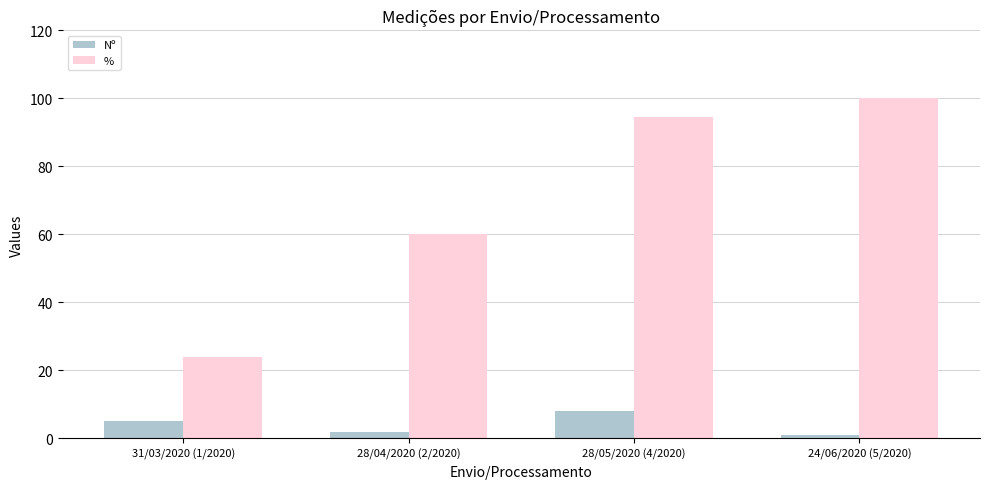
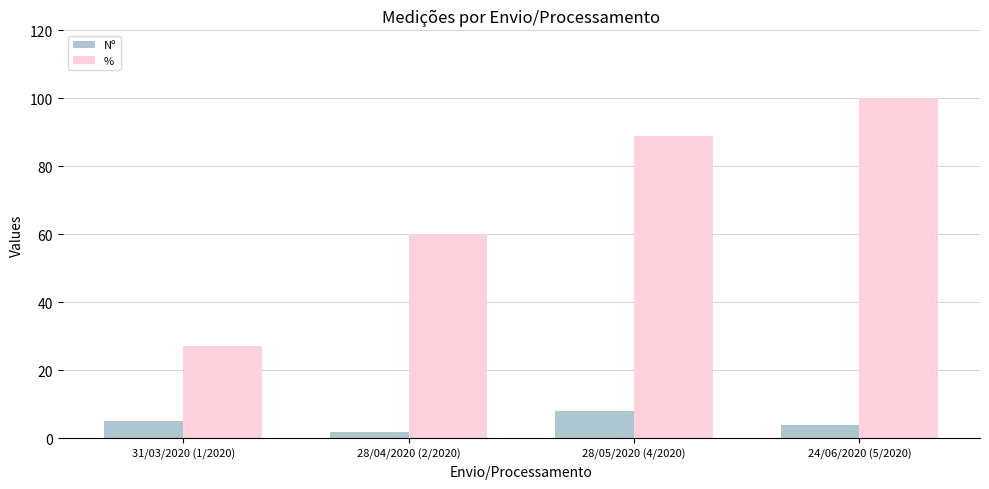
  {
    "Nº": {
      "31/03/2020 (1/2020)": 5,
      "28/04/2020 (2/2020)": 2,
      "28/05/2020 (4/2020)": 8,
-     "24/06/2020 (5/2020)": 1
+     "24/06/2020 (5/2020)": 4
    },
    "%": {
-     "31/03/2020 (1/2020)": 24,
+     "31/03/2020 (1/2020)": 27,
      "28/04/2020 (2/2020)": 60,
-     "28/05/2020 (4/2020)": 94,
+     "28/05/2020 (4/2020)": 89,
      "24/06/2020 (5/2020)": 100
    }
  }
